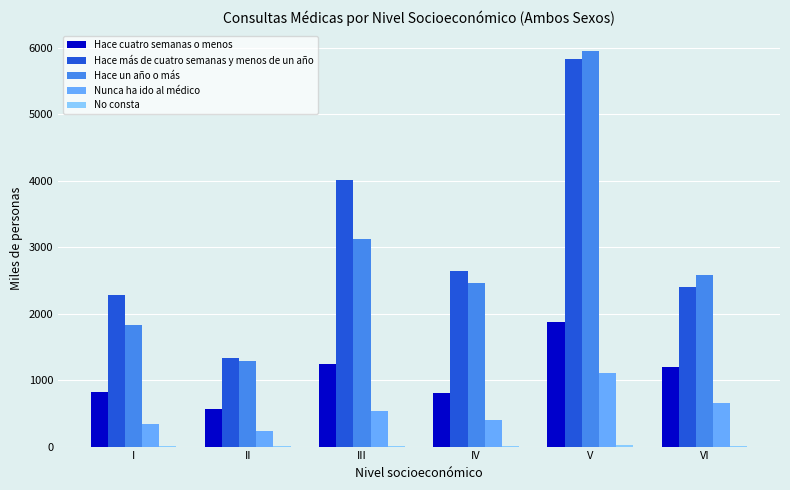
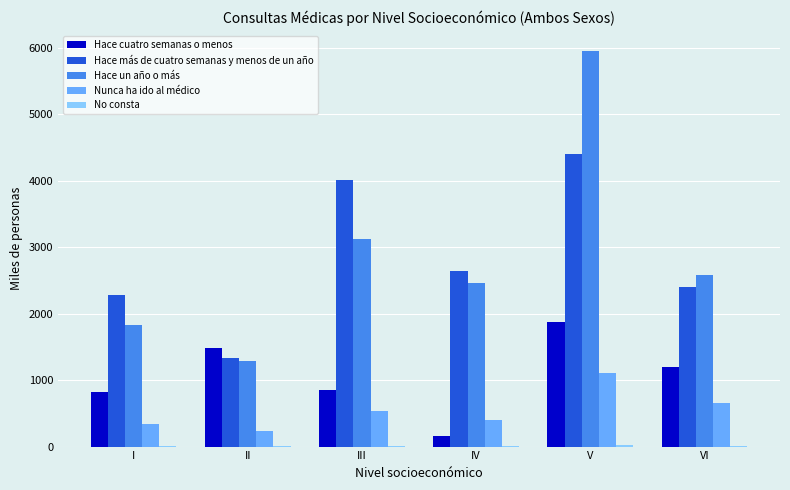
  {
    "Hace cuatro semanas o menos": {
      "I": 800,
-     "II": 600,
-     "III": 1200,
-     "IV": 800,
+     "II": 1500,
+     "III": 900,
+     "IV": 200,
      "V": 1900,
      "VI": 1200
    },
    "Hace más de cuatro semanas y menos de un año": {
      "I": 2300,
      "II": 1300,
      "III": 4000,
      "IV": 2600,
-     "V": 5800,
+     "V": 4400,
      "VI": 2400
    }
  }
